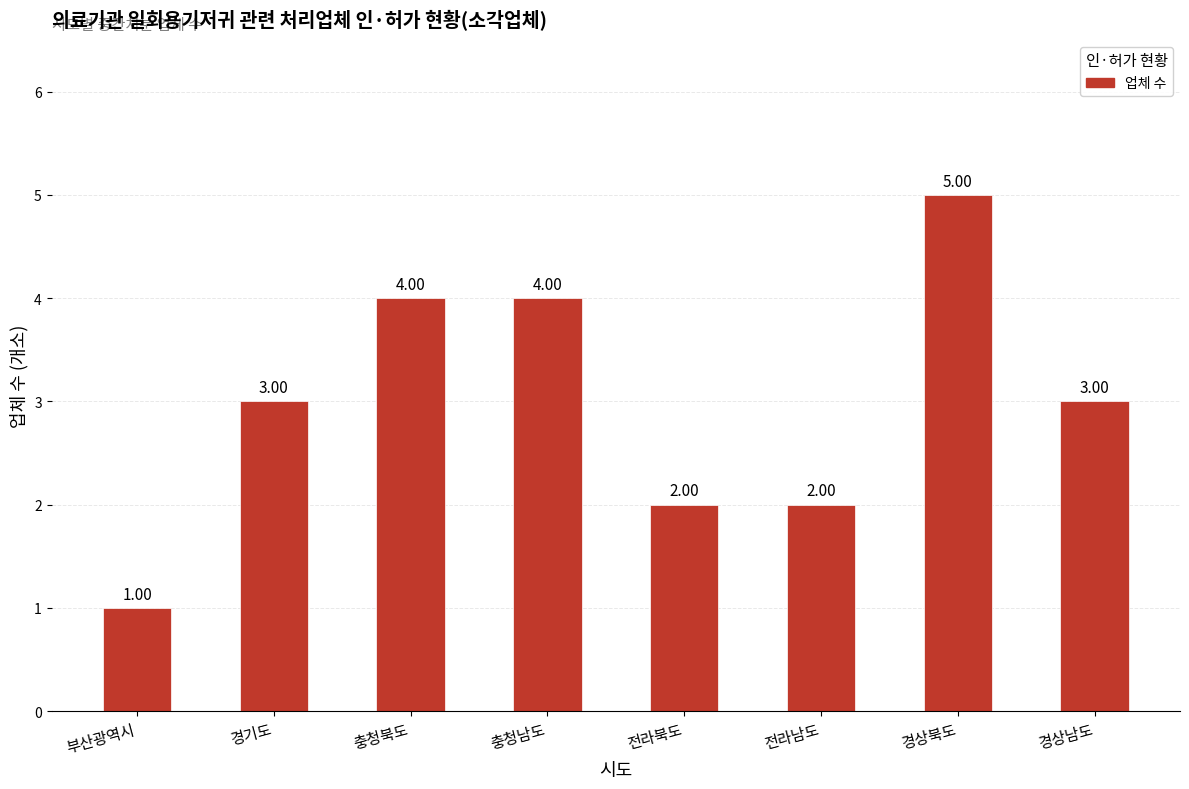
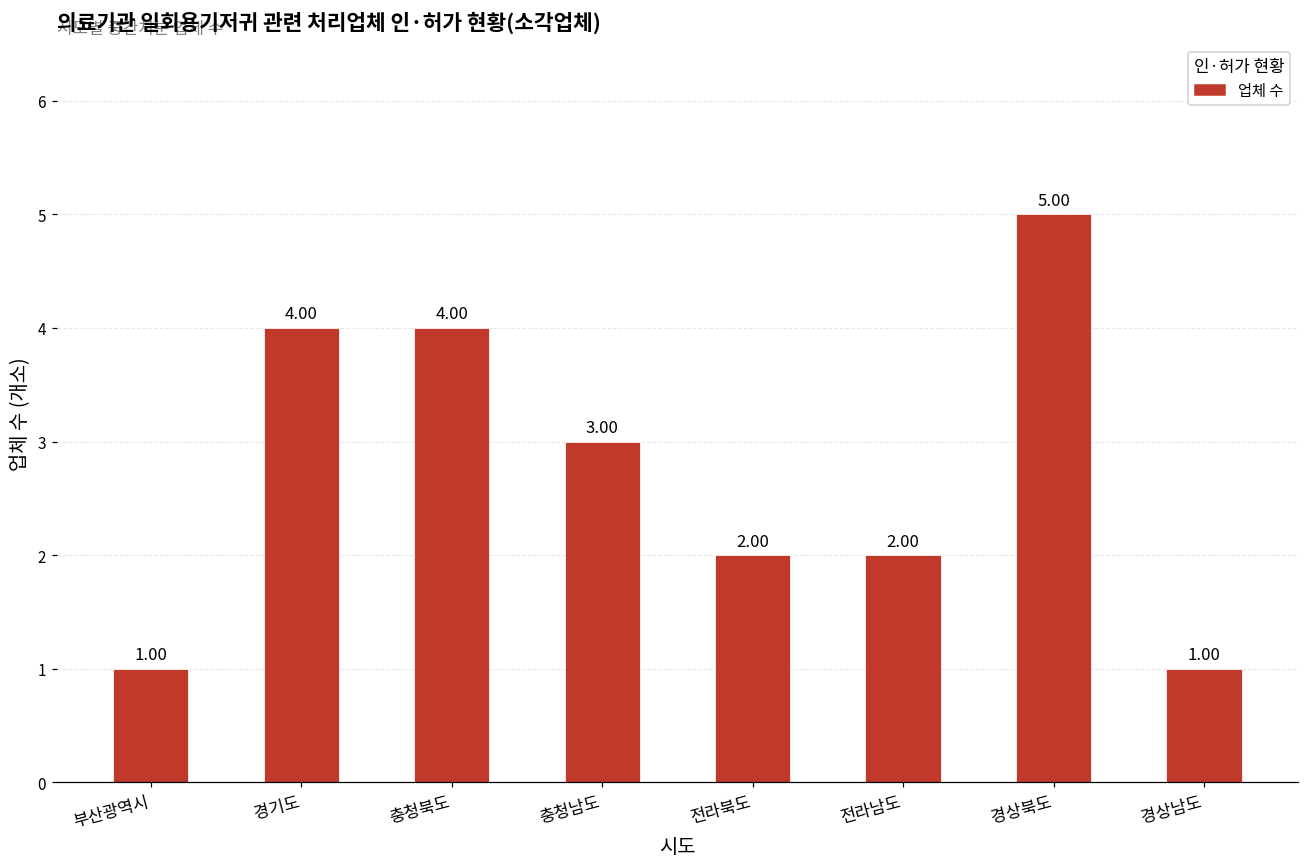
  {
    "부산광역시": 1.00,
-   "경기도": 3.00,
+   "경기도": 4.00,
    "충청북도": 4.00,
-   "충청남도": 4.00,
+   "충청남도": 3.00,
    "전라북도": 2.00,
    "전라남도": 2.00,
    "경상북도": 5.00,
-   "경상남도": 3.00
+   "경상남도": 1.00
  }
